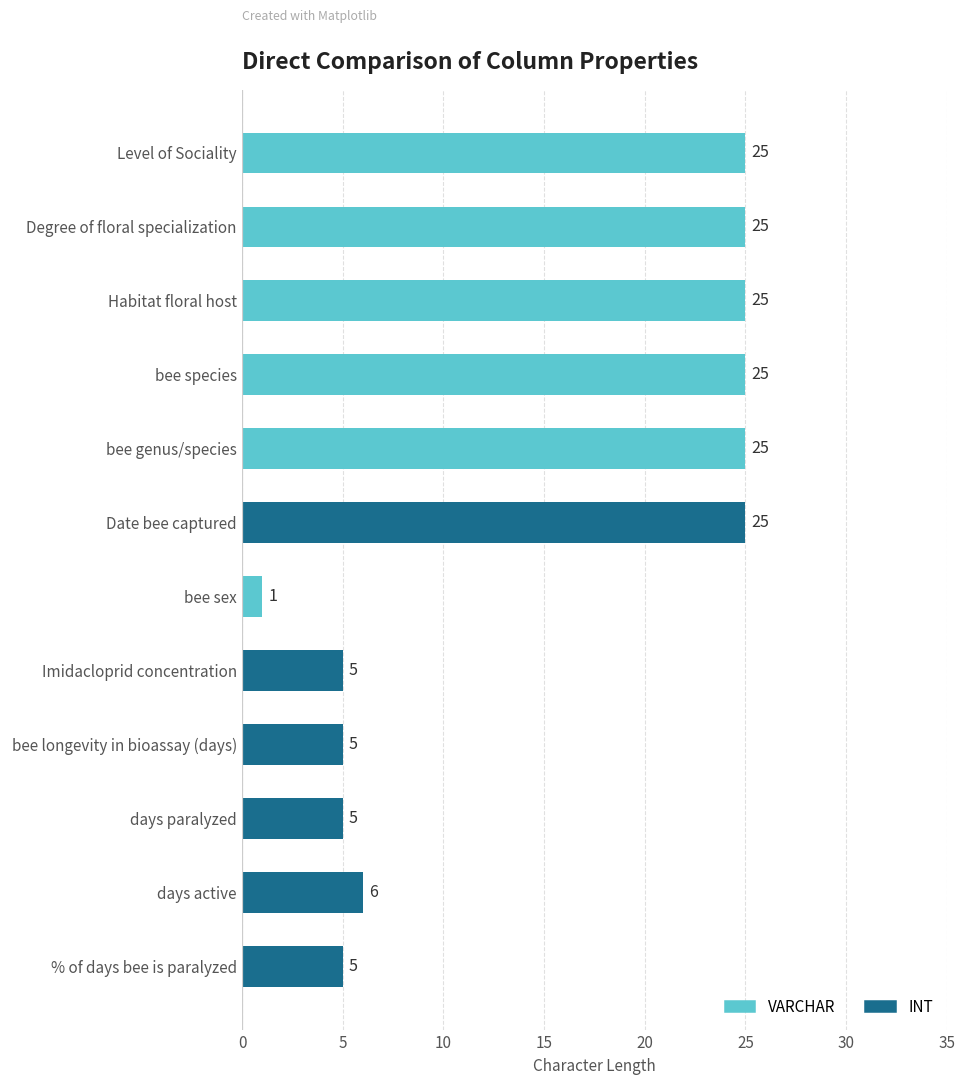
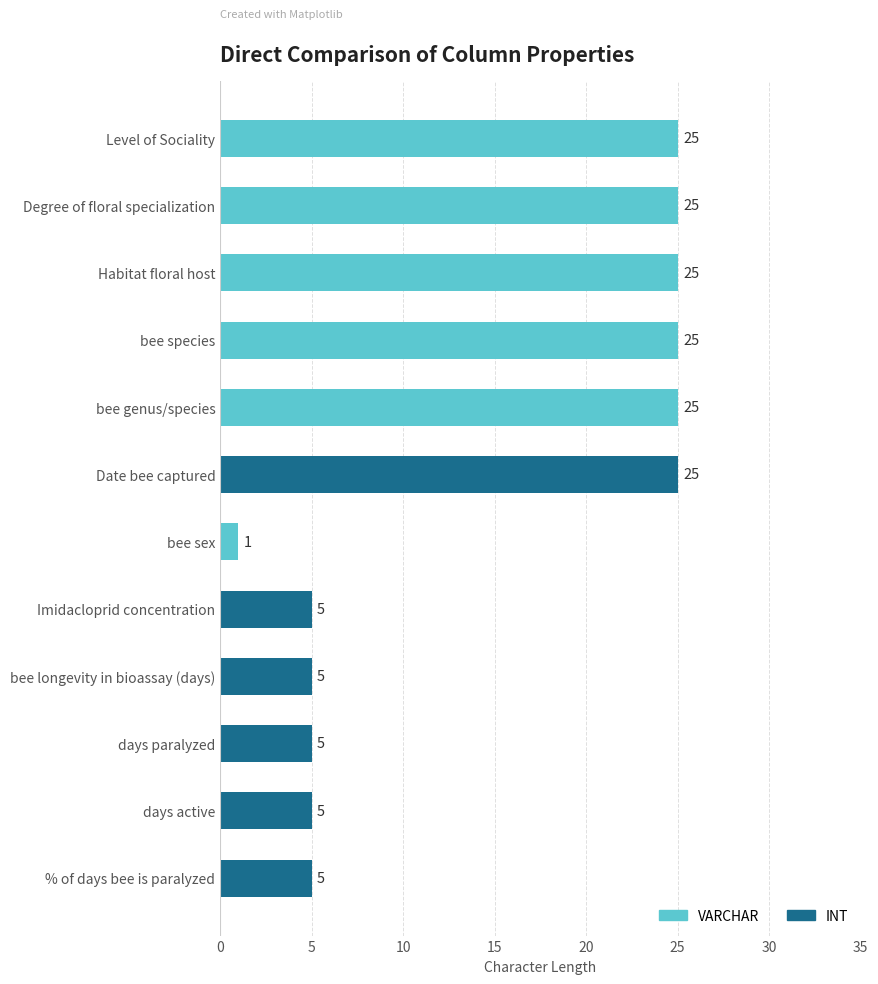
  {
    "VARCHAR": {
      "Level of Sociality": 25,
      "Degree of floral specialization": 25,
      "Habitat floral host": 25,
      "bee species": 25,
      "bee genus/species": 25,
      "bee sex": 1
    },
    "INT": {
      "Date bee captured": 25,
      "Imidacloprid concentration": 5,
      "bee longevity in bioassay (days)": 5,
      "days paralyzed": 5,
-     "days active": 6,
+     "days active": 5,
      "% of days bee is paralyzed": 5
    }
  }
